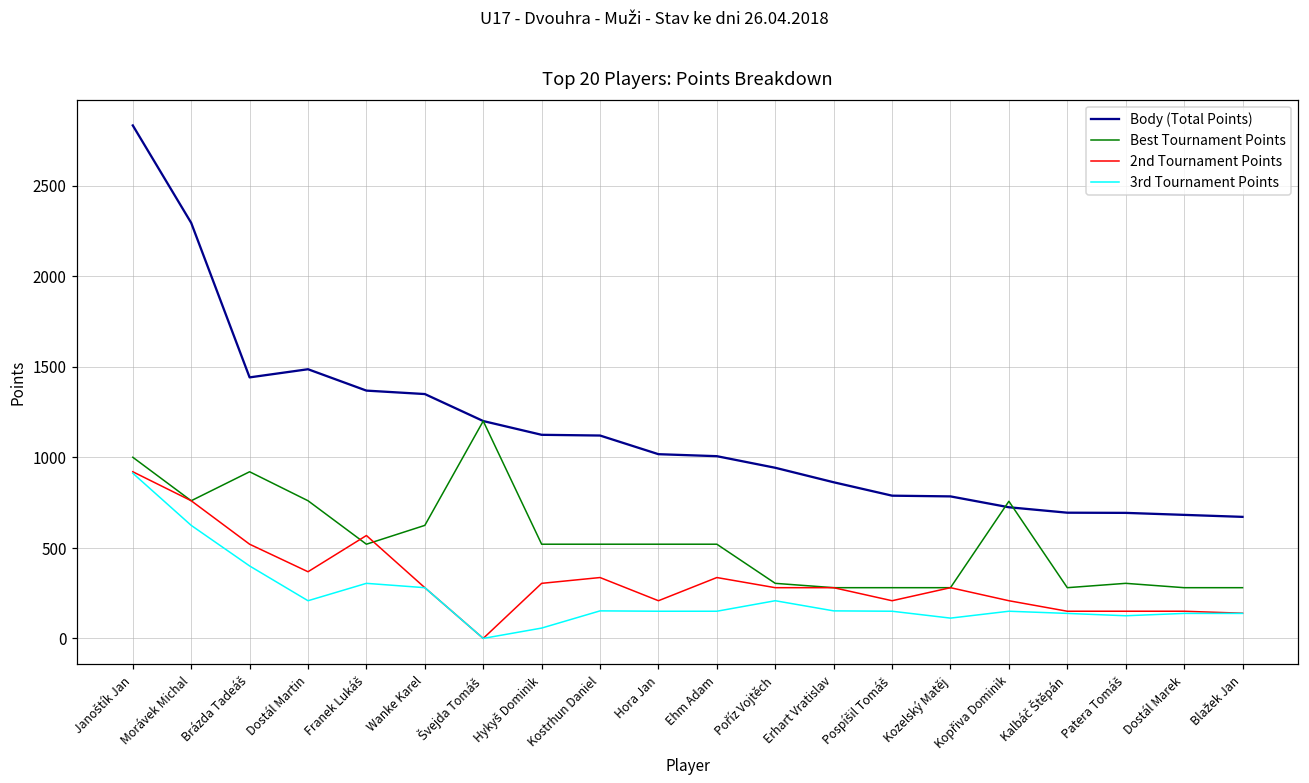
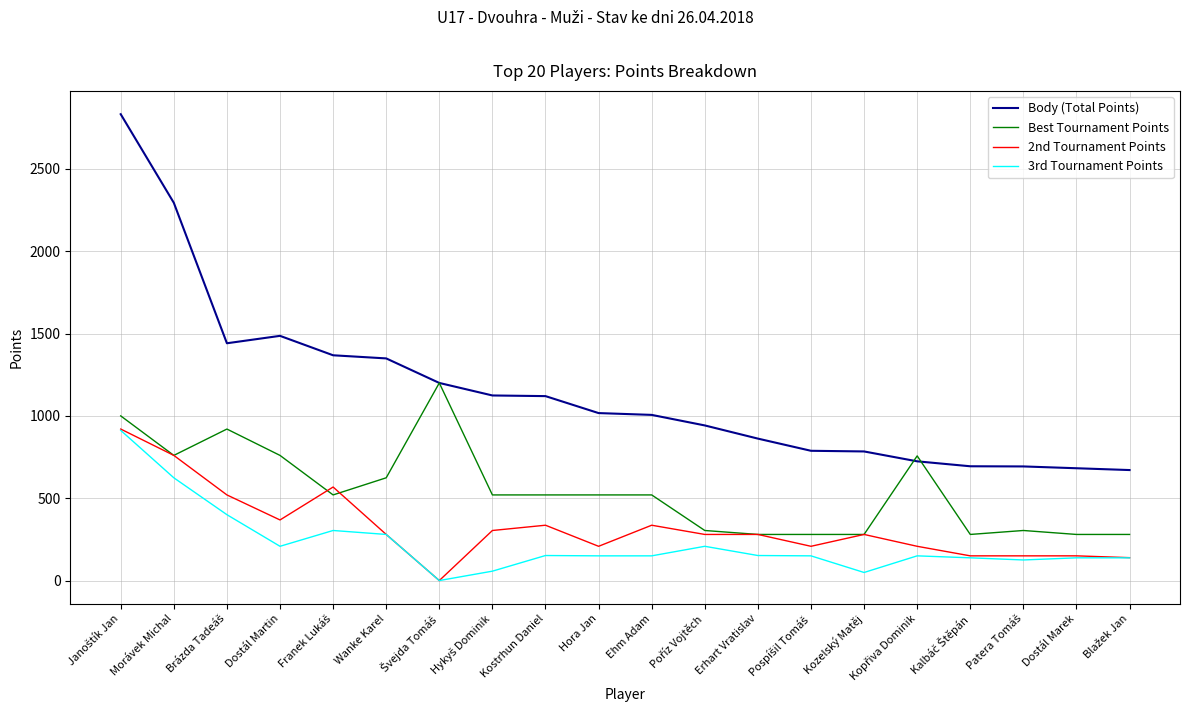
  {
    "Body (Total Points)": {
      "Janoštík Jan": 2830,
      "Morávek Michal": 2290,
      "Brázda Tadeáš": 1440,
      "Dostál Martin": 1490,
      "Franek Lukáš": 1370,
      "Wanke Karel": 1350,
      "Hykyš Dominik": 1120,
      "Kostrhun Daniel": 1120,
      "Hora Jan": 1020,
      "Ehm Adam": 1010,
      "Poříz Vojtěch": 940,
      "Erhart Vratislav": 860,
      "Pospíšil Tomáš": 790,
      "Kozelský Matěj": 780,
      "Kopřiva Dominik": 720,
      "Kalbáč Štěpán": 690,
      "Patera Tomáš": 690,
      "Dostál Marek": 680,
      "Blažek Jan": 670
    },
    "Best Tournament Points": {
      "Janoštík Jan": 1000,
      "Brázda Tadeáš": 920,
      "Dostál Martin": 760,
      "Franek Lukáš": 520,
      "Wanke Karel": 620,
      "Hykyš Dominik": 520,
      "Kostrhun Daniel": 520,
      "Hora Jan": 520,
      "Ehm Adam": 520,
      "Poříz Vojtěch": 300,
      "Pospíšil Tomáš": 280,
      "Kopřiva Dominik": 760,
      "Kalbáč Štěpán": 280,
      "Patera Tomáš": 300,
      "Dostál Marek": 280,
      "Blažek Jan": 280
    },
    "2nd Tournament Points": {
      "Brázda Tadeáš": 520,
      "Dostál Martin": 370,
      "Franek Lukáš": 570,
      "Hykyš Dominik": 300,
      "Kostrhun Daniel": 340,
      "Hora Jan": 210,
      "Ehm Adam": 340,
      "Poříz Vojtěch": 280,
      "Pospíšil Tomáš": 210,
      "Kopřiva Dominik": 210,
      "Patera Tomáš": 150
    },
    "3rd Tournament Points": {
      "Morávek Michal": 620,
      "Brázda Tadeáš": 400,
      "Dostál Martin": 210,
      "Franek Lukáš": 300,
      "Hykyš Dominik": 60,
      "Kostrhun Daniel": 150,
      "Hora Jan": 150,
      "Ehm Adam": 150,
      "Poříz Vojtěch": 210,
      "Erhart Vratislav": 150,
      "Pospíšil Tomáš": 150,
-     "Kozelský Matěj": 110,
+     "Kozelský Matěj": 50,
      "Kopřiva Dominik": 150,
      "Patera Tomáš": 130
    }
  }
